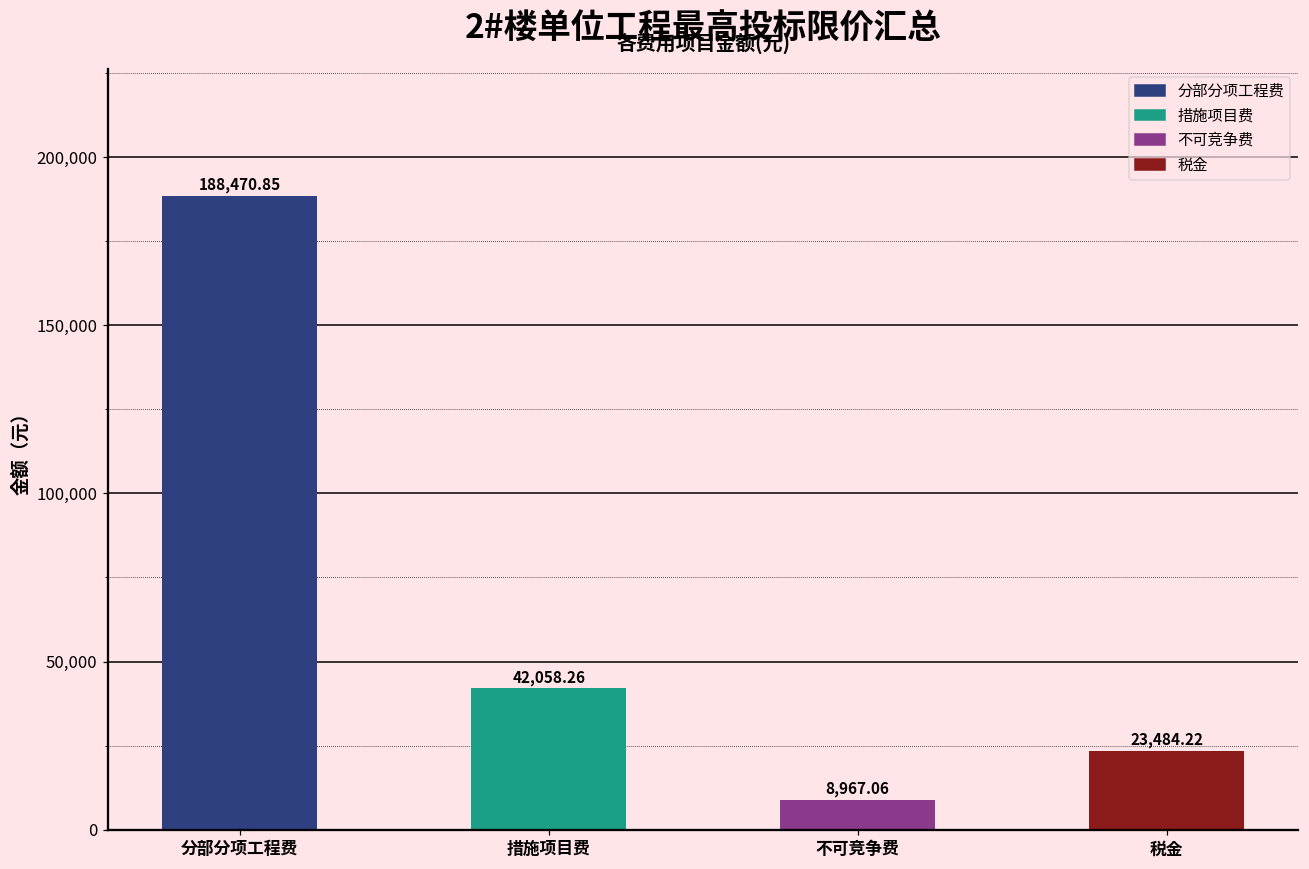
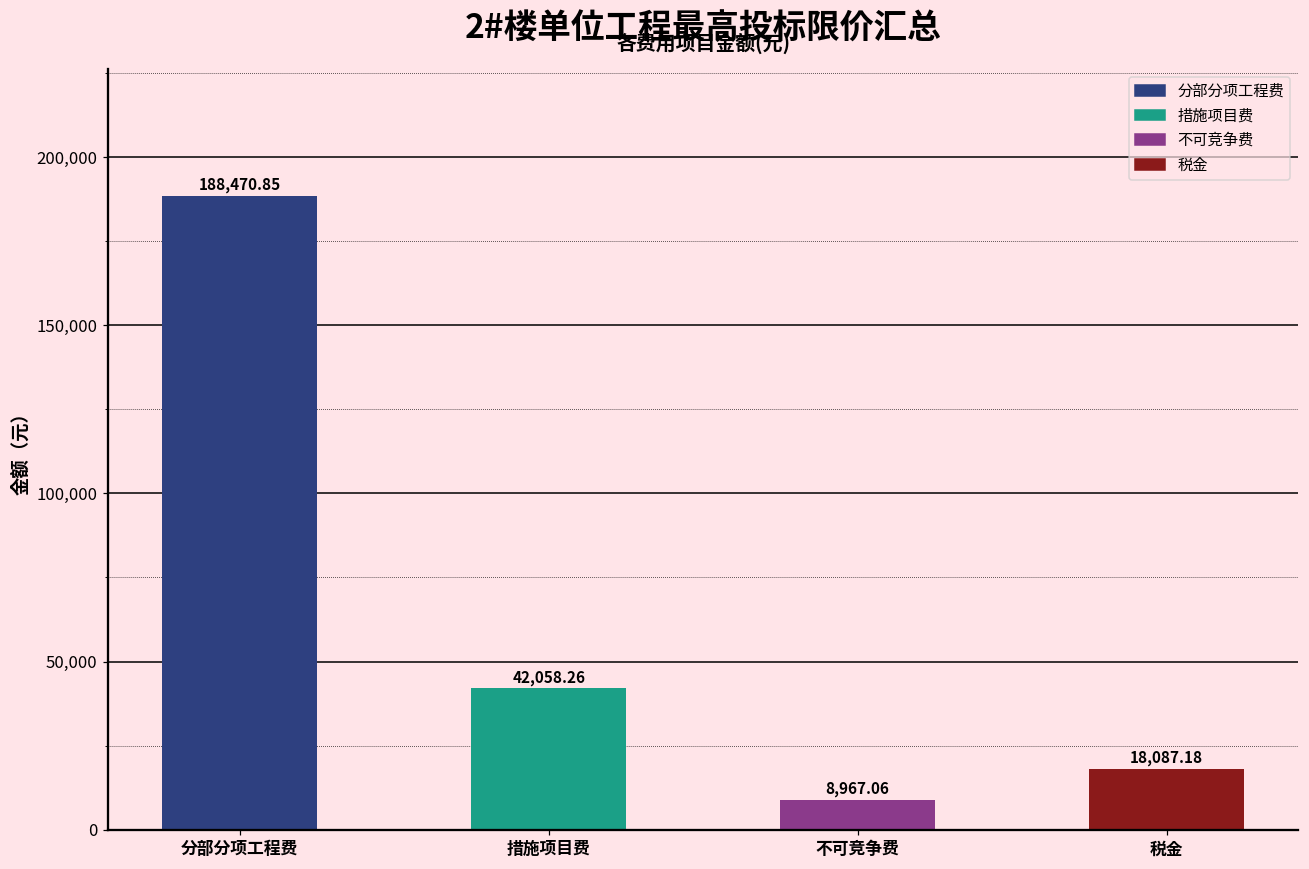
  {
    "分部分项工程费": "188,470.85",
    "措施项目费": "42,058.26",
    "不可竞争费": "8,967.06",
-   "税金": "23,484.22"
+   "税金": "18,087.18"
  }
